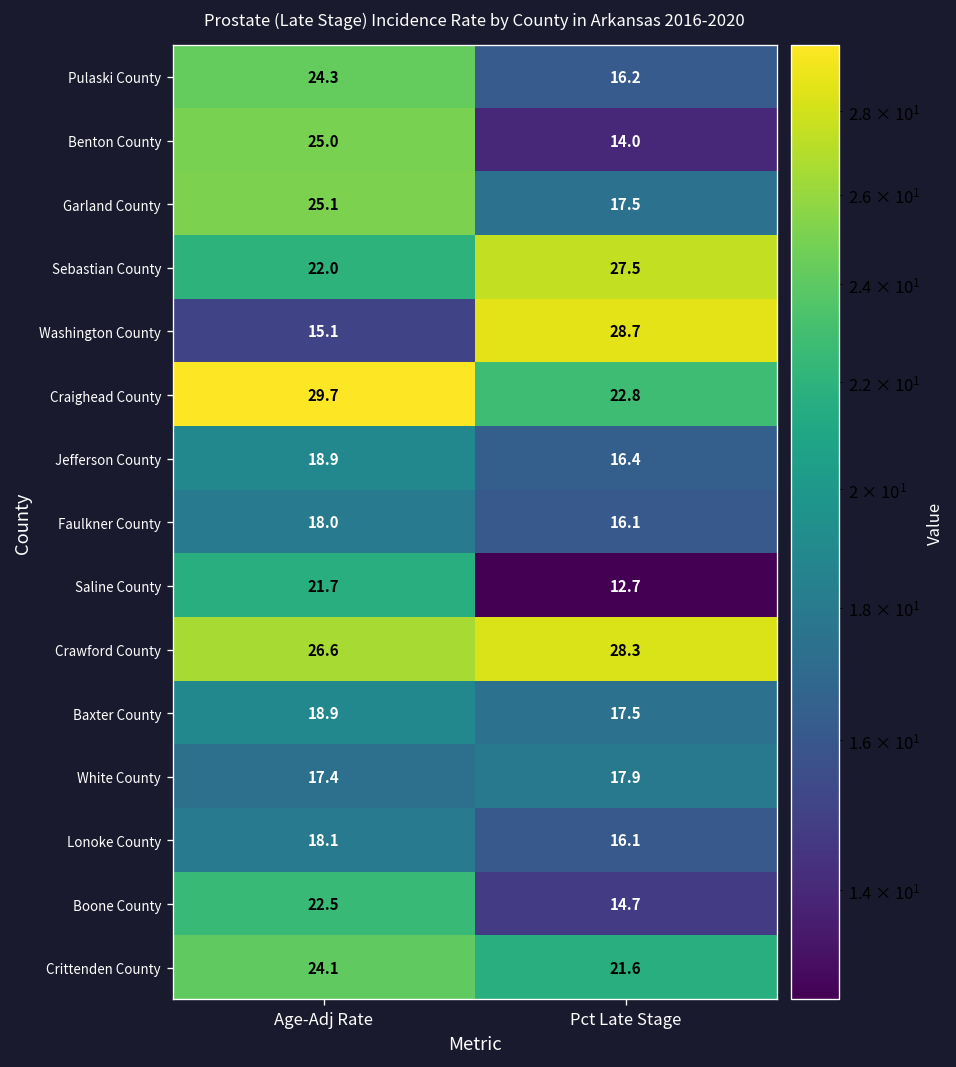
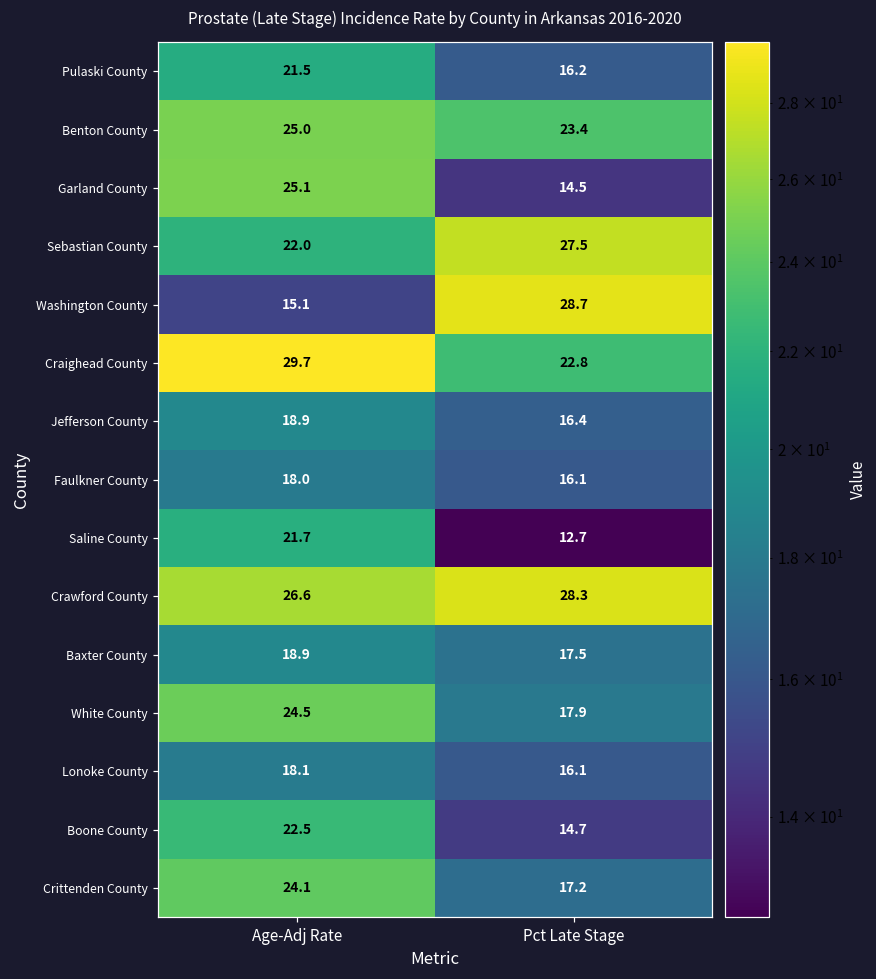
  {
    "Pulaski County": {
-     "Age-Adj Rate": 24.3,
+     "Age-Adj Rate": 21.5,
      "Pct Late Stage": 16.2
    },
    "Benton County": {
      "Age-Adj Rate": 25.0,
-     "Pct Late Stage": 14.0
+     "Pct Late Stage": 23.4
    },
    "Garland County": {
      "Age-Adj Rate": 25.1,
-     "Pct Late Stage": 17.5
+     "Pct Late Stage": 14.5
    },
    "Sebastian County": {
      "Age-Adj Rate": 22.0,
      "Pct Late Stage": 27.5
    },
    "Washington County": {
      "Age-Adj Rate": 15.1,
      "Pct Late Stage": 28.7
    },
    "Craighead County": {
      "Age-Adj Rate": 29.7,
      "Pct Late Stage": 22.8
    },
    "Jefferson County": {
      "Age-Adj Rate": 18.9,
      "Pct Late Stage": 16.4
    },
    "Faulkner County": {
      "Age-Adj Rate": 18.0,
      "Pct Late Stage": 16.1
    },
    "Saline County": {
      "Age-Adj Rate": 21.7,
      "Pct Late Stage": 12.7
    },
    "Crawford County": {
      "Age-Adj Rate": 26.6,
      "Pct Late Stage": 28.3
    },
    "Baxter County": {
      "Age-Adj Rate": 18.9,
      "Pct Late Stage": 17.5
    },
    "White County": {
-     "Age-Adj Rate": 17.4,
+     "Age-Adj Rate": 24.5,
      "Pct Late Stage": 17.9
    },
    "Lonoke County": {
      "Age-Adj Rate": 18.1,
      "Pct Late Stage": 16.1
    },
    "Boone County": {
      "Age-Adj Rate": 22.5,
      "Pct Late Stage": 14.7
    },
    "Crittenden County": {
      "Age-Adj Rate": 24.1,
-     "Pct Late Stage": 21.6
+     "Pct Late Stage": 17.2
    }
  }
